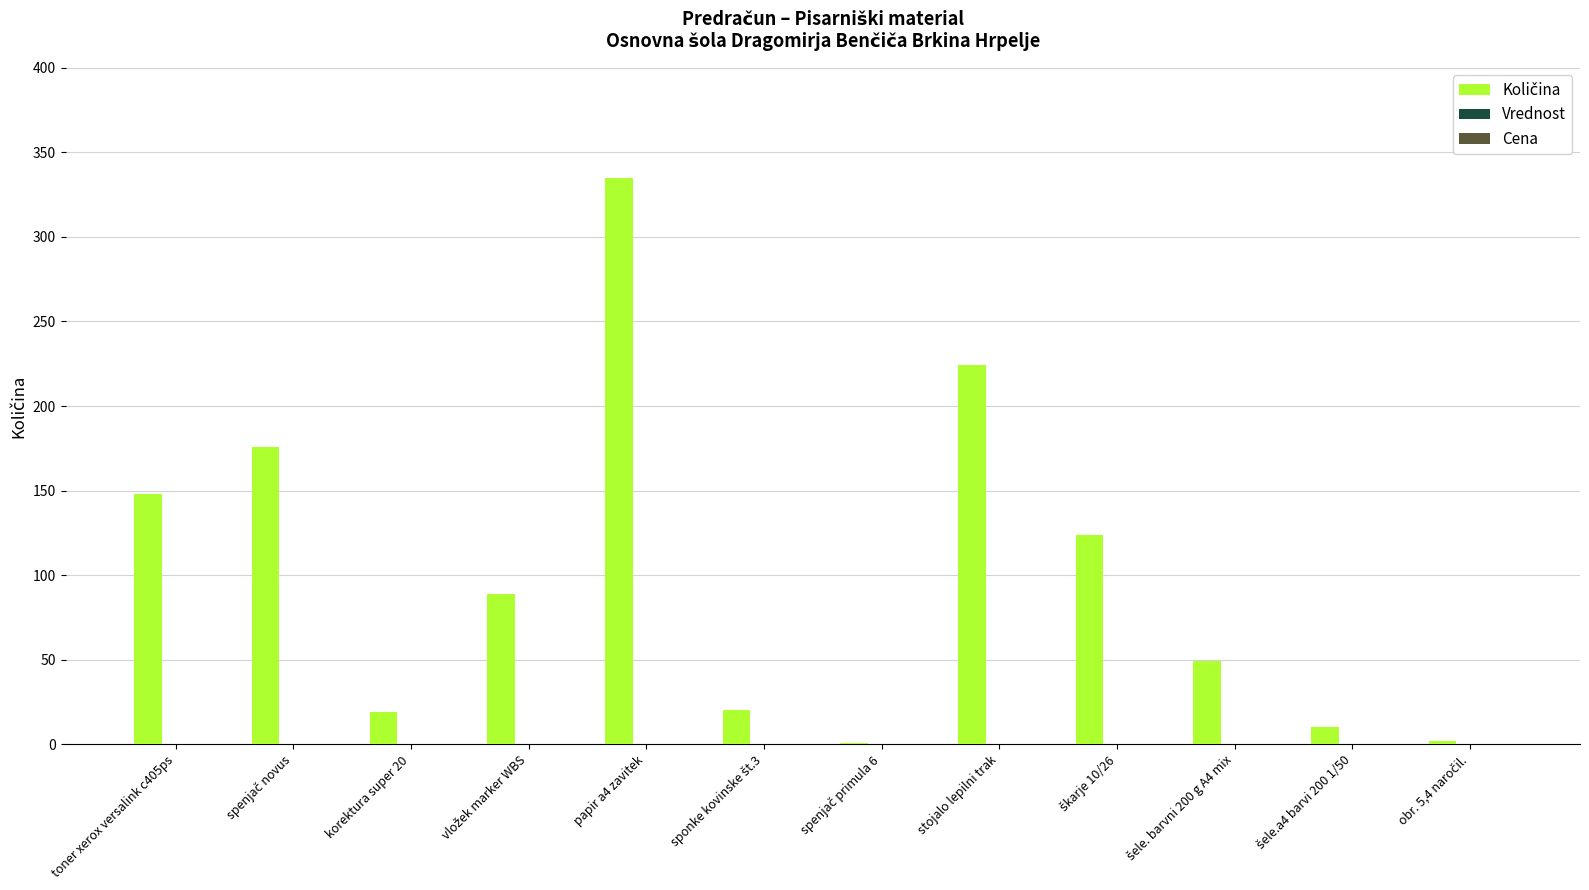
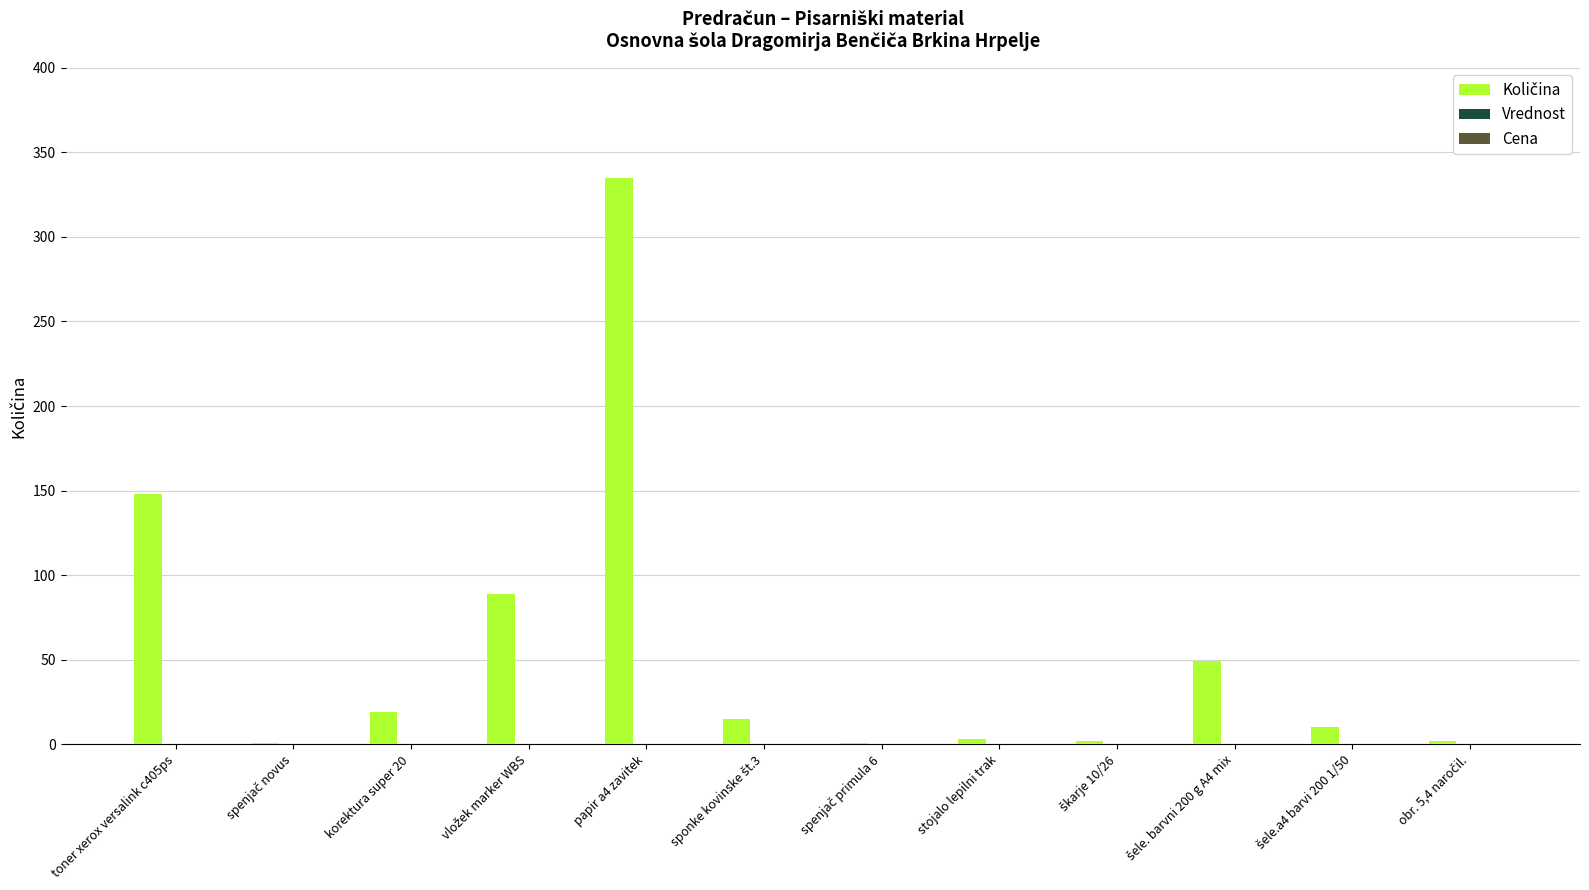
  {
    "Količina": {
      "toner xerox versalink c405ps": 148,
-     "spenjač novus": 176,
+     "spenjač novus": 1,
      "korektura super 20": 19,
      "vložek marker WBS": 89,
      "papir a4 zavitek": 335,
-     "sponke kovinske št.3": 20,
-     "stojalo lepilni trak": 224,
-     "škarje 10/26": 124,
+     "sponke kovinske št.3": 15,
+     "stojalo lepilni trak": 3,
+     "škarje 10/26": 2,
      "šele. barvni 200 g A4 mix": 49,
      "šele.a4 barvi 200 1/50": 10,
      "obr. 5,4 naročil.": 2
    },
    "Vrednost": {
      "toner xerox versalink c405ps": 0,
      "spenjač novus": 0,
      "korektura super 20": 0,
      "vložek marker WBS": 0,
      "papir a4 zavitek": 0,
      "sponke kovinske št.3": 0,
      "spenjač primula 6": 0,
      "stojalo lepilni trak": 0,
      "škarje 10/26": 0,
      "šele. barvni 200 g A4 mix": 0,
      "šele.a4 barvi 200 1/50": 0,
      "obr. 5,4 naročil.": 0
    },
    "Cena": {
      "toner xerox versalink c405ps": 0,
      "spenjač novus": 0,
      "korektura super 20": 0,
      "vložek marker WBS": 0,
      "papir a4 zavitek": 0,
      "sponke kovinske št.3": 0,
      "spenjač primula 6": 0,
      "stojalo lepilni trak": 0,
      "škarje 10/26": 0,
      "šele. barvni 200 g A4 mix": 0,
      "šele.a4 barvi 200 1/50": 0,
      "obr. 5,4 naročil.": 0
    }
  }
